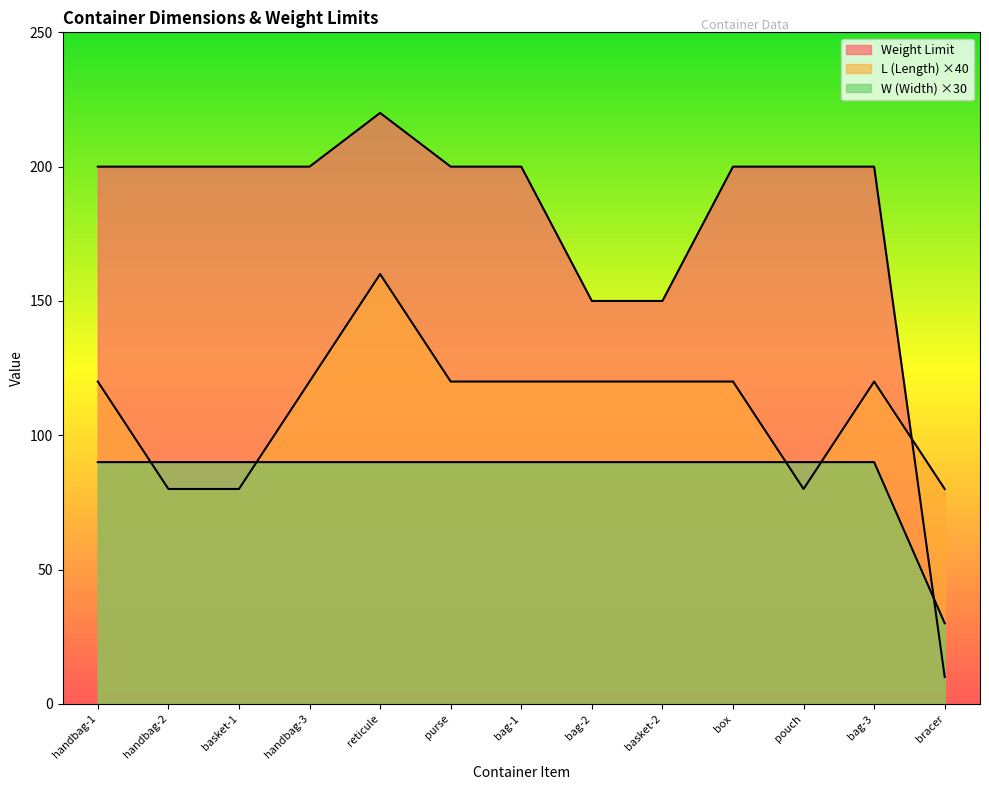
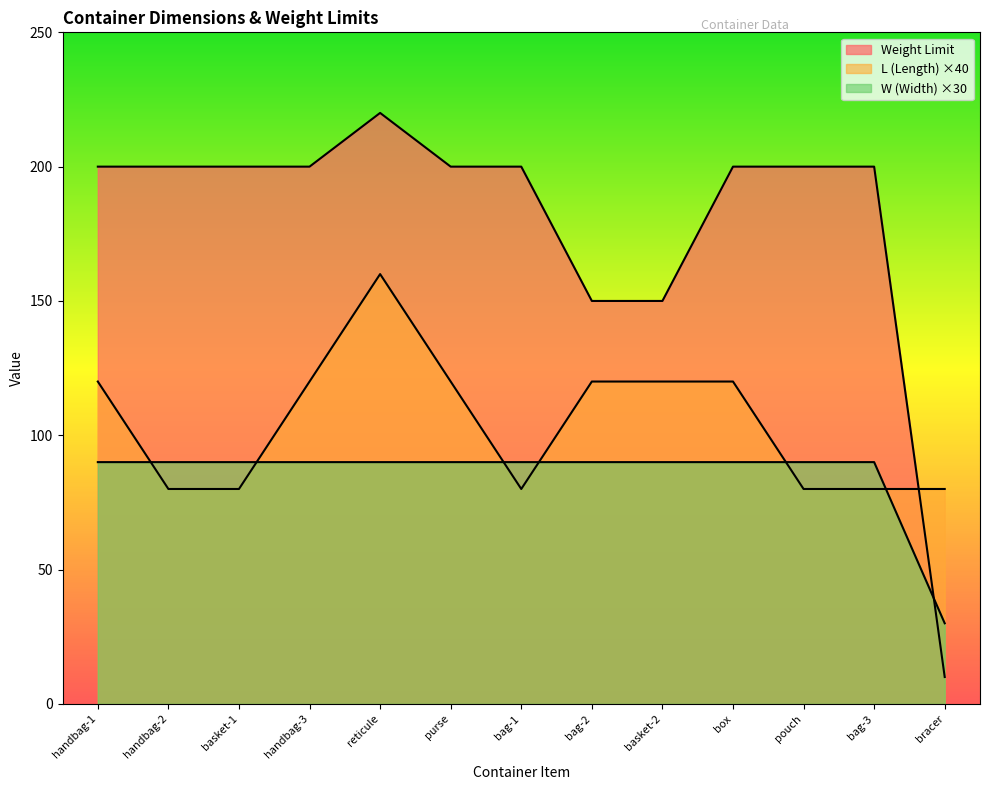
  {
    "Weight Limit": {
      "handbag-1": 200,
      "handbag-2": 200,
      "basket-1": 200,
      "handbag-3": 200,
      "reticule": 220,
      "purse": 200,
      "bag-1": 200,
      "bag-2": 150,
      "basket-2": 150,
      "box": 200,
      "pouch": 200,
      "bag-3": 200,
      "bracer": 10
    },
    "L (Length) ×40": {
      "handbag-1": 120,
      "handbag-2": 80,
      "basket-1": 80,
      "handbag-3": 120,
      "reticule": 160,
      "purse": 120,
-     "bag-1": 120,
+     "bag-1": 80,
      "bag-2": 120,
      "basket-2": 120,
      "box": 120,
      "pouch": 80,
-     "bag-3": 120,
+     "bag-3": 80,
      "bracer": 80
    },
    "W (Width) ×30": {
      "handbag-1": 90,
      "handbag-2": 90,
      "basket-1": 90,
      "handbag-3": 90,
      "reticule": 90,
      "purse": 90,
      "bag-1": 90,
      "bag-2": 90,
      "basket-2": 90,
      "box": 90,
      "pouch": 90,
      "bag-3": 90,
      "bracer": 30
    }
  }
